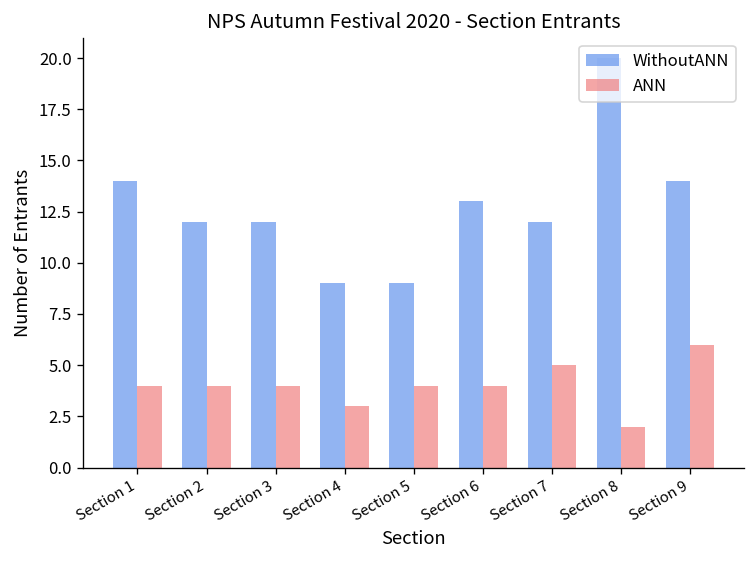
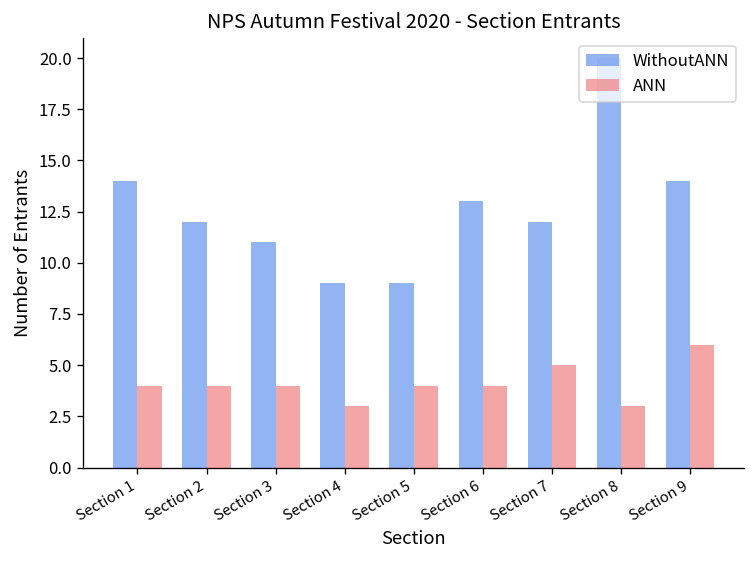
  {
    "WithoutANN": {
      "Section 1": 14,
      "Section 2": 12,
-     "Section 3": 12,
+     "Section 3": 11,
      "Section 4": 9,
      "Section 5": 9,
      "Section 6": 13,
      "Section 7": 12,
      "Section 9": 14
    },
    "ANN": {
      "Section 1": 4,
      "Section 2": 4,
      "Section 3": 4,
      "Section 4": 3,
      "Section 5": 4,
      "Section 6": 4,
      "Section 7": 5,
-     "Section 8": 2,
+     "Section 8": 3,
      "Section 9": 6
    }
  }
